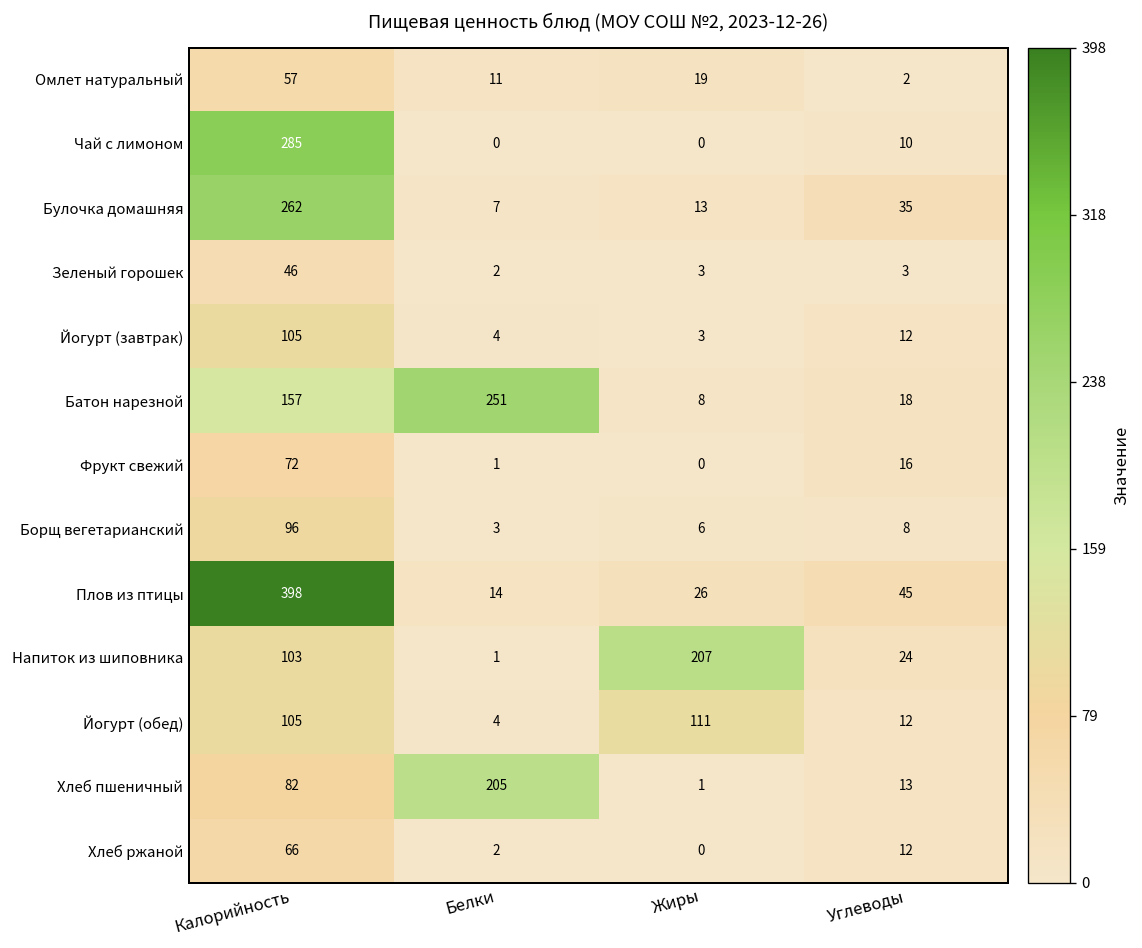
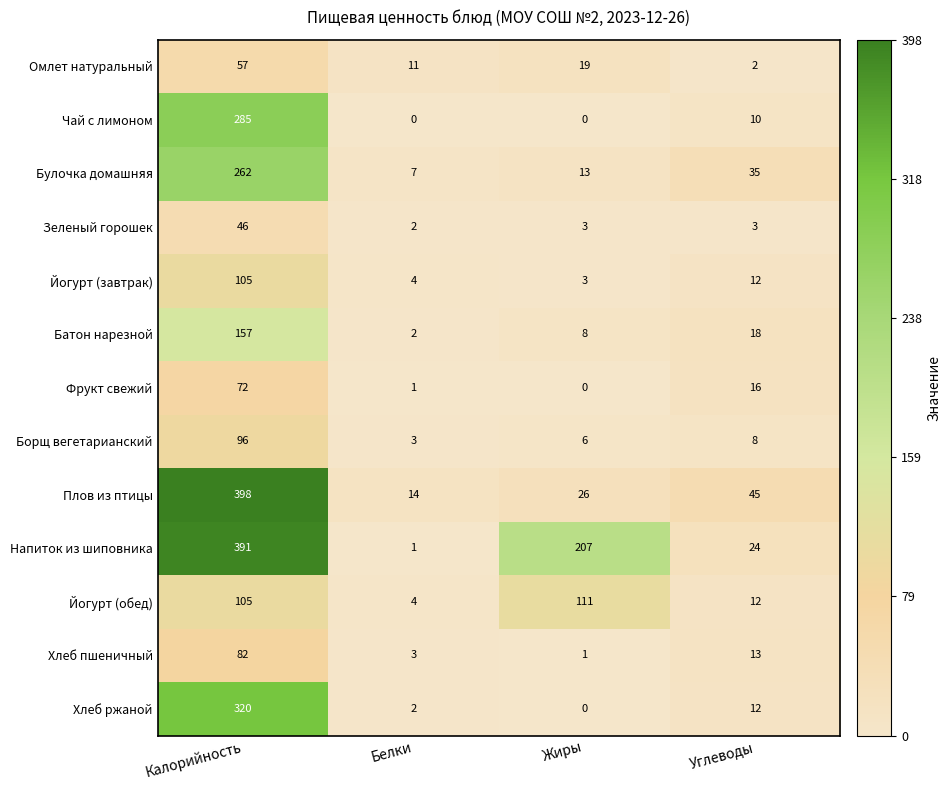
  {
    "Омлет натуральный": {
      "Калорийность": 57,
      "Белки": 11,
      "Жиры": 19,
      "Углеводы": 2
    },
    "Чай с лимоном": {
      "Калорийность": 285,
      "Белки": 0,
      "Жиры": 0,
      "Углеводы": 10
    },
    "Булочка домашняя": {
      "Калорийность": 262,
      "Белки": 7,
      "Жиры": 13,
      "Углеводы": 35
    },
    "Зеленый горошек": {
      "Калорийность": 46,
      "Белки": 2,
      "Жиры": 3,
      "Углеводы": 3
    },
    "Йогурт (завтрак)": {
      "Калорийность": 105,
      "Белки": 4,
      "Жиры": 3,
      "Углеводы": 12
    },
    "Батон нарезной": {
      "Калорийность": 157,
-     "Белки": 251,
+     "Белки": 2,
      "Жиры": 8,
      "Углеводы": 18
    },
    "Фрукт свежий": {
      "Калорийность": 72,
      "Белки": 1,
      "Жиры": 0,
      "Углеводы": 16
    },
    "Борщ вегетарианский": {
      "Калорийность": 96,
      "Белки": 3,
      "Жиры": 6,
      "Углеводы": 8
    },
    "Плов из птицы": {
      "Калорийность": 398,
      "Белки": 14,
      "Жиры": 26,
      "Углеводы": 45
    },
    "Напиток из шиповника": {
-     "Калорийность": 103,
+     "Калорийность": 391,
      "Белки": 1,
      "Жиры": 207,
      "Углеводы": 24
    },
    "Йогурт (обед)": {
      "Калорийность": 105,
      "Белки": 4,
      "Жиры": 111,
      "Углеводы": 12
    },
    "Хлеб пшеничный": {
      "Калорийность": 82,
-     "Белки": 205,
+     "Белки": 3,
      "Жиры": 1,
      "Углеводы": 13
    },
    "Хлеб ржаной": {
-     "Калорийность": 66,
+     "Калорийность": 320,
      "Белки": 2,
      "Жиры": 0,
      "Углеводы": 12
    }
  }
